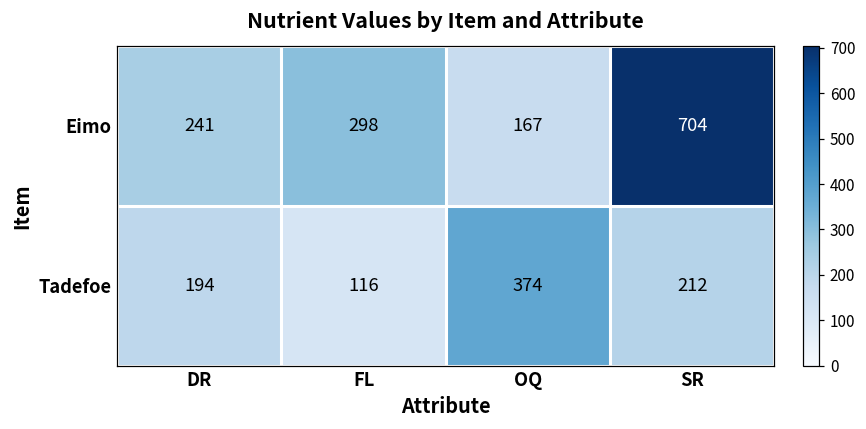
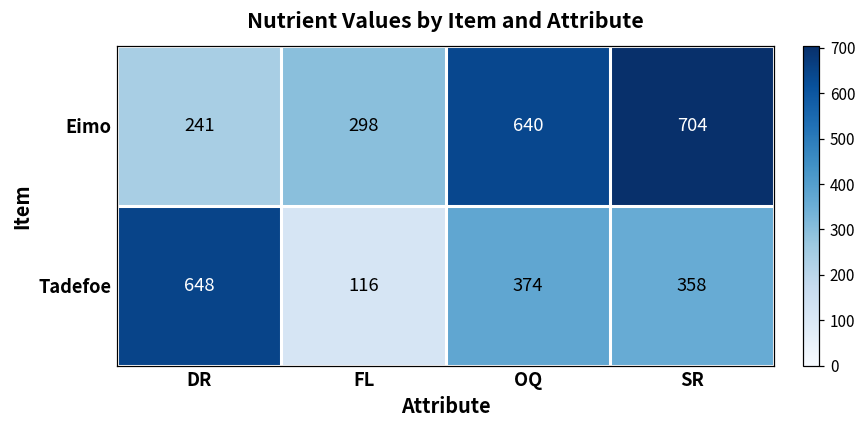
  {
    "Eimo": {
      "DR": 241,
      "FL": 298,
-     "OQ": 167,
+     "OQ": 640,
      "SR": 704
    },
    "Tadefoe": {
-     "DR": 194,
+     "DR": 648,
      "FL": 116,
      "OQ": 374,
-     "SR": 212
+     "SR": 358
    }
  }
